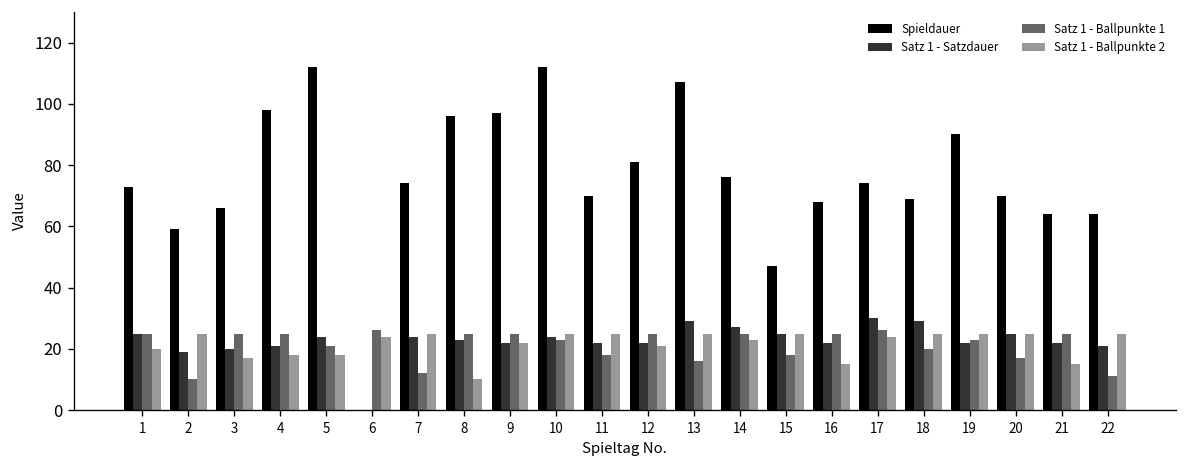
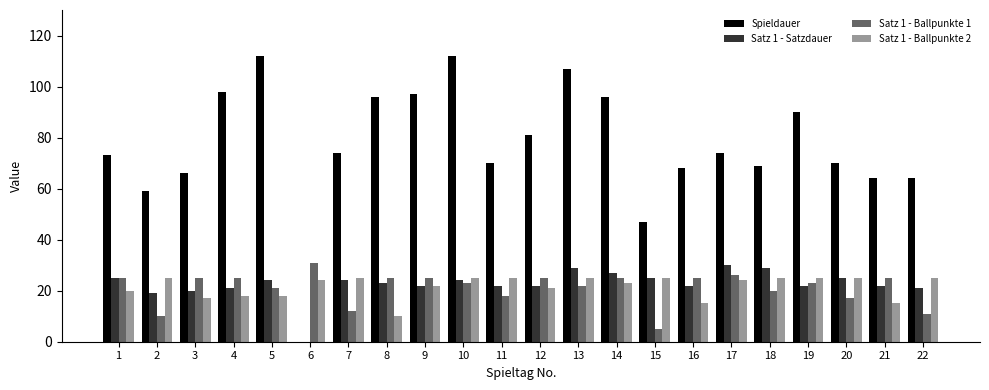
  {
    "Spieldauer": {
      "1": 73,
      "2": 59,
      "3": 66,
      "4": 98,
      "5": 112,
      "6": 0,
      "7": 74,
      "8": 96,
      "9": 97,
      "10": 112,
      "11": 70,
      "12": 81,
      "13": 107,
-     "14": 76,
+     "14": 96,
      "15": 47,
      "16": 68,
      "17": 74,
      "18": 69,
      "19": 90,
      "20": 70,
      "21": 64,
      "22": 64
    },
    "Satz 1 - Satzdauer": {
      "1": 25,
      "2": 19,
      "3": 20,
      "4": 21,
      "5": 24,
      "6": 0,
      "7": 24,
      "8": 23,
      "9": 22,
      "10": 24,
      "11": 22,
      "12": 22,
      "13": 29,
      "14": 27,
      "15": 25,
      "16": 22,
      "17": 30,
      "18": 29,
      "19": 22,
      "20": 25,
      "21": 22,
      "22": 21
    },
    "Satz 1 - Ballpunkte 1": {
      "1": 25,
      "2": 10,
      "3": 25,
      "4": 25,
      "5": 21,
-     "6": 26,
+     "6": 31,
      "7": 12,
      "8": 25,
      "9": 25,
      "10": 23,
      "11": 18,
      "12": 25,
-     "13": 16,
+     "13": 22,
      "14": 25,
-     "15": 18,
+     "15": 5,
      "16": 25,
      "17": 26,
      "18": 20,
      "19": 23,
      "20": 17,
      "21": 25,
      "22": 11
    },
    "Satz 1 - Ballpunkte 2": {
      "1": 20,
      "2": 25,
      "3": 17,
      "4": 18,
      "5": 18,
      "6": 24,
      "7": 25,
      "8": 10,
      "9": 22,
      "10": 25,
      "11": 25,
      "12": 21,
      "13": 25,
      "14": 23,
      "15": 25,
      "16": 15,
      "17": 24,
      "18": 25,
      "19": 25,
      "20": 25,
      "21": 15,
      "22": 25
    }
  }
